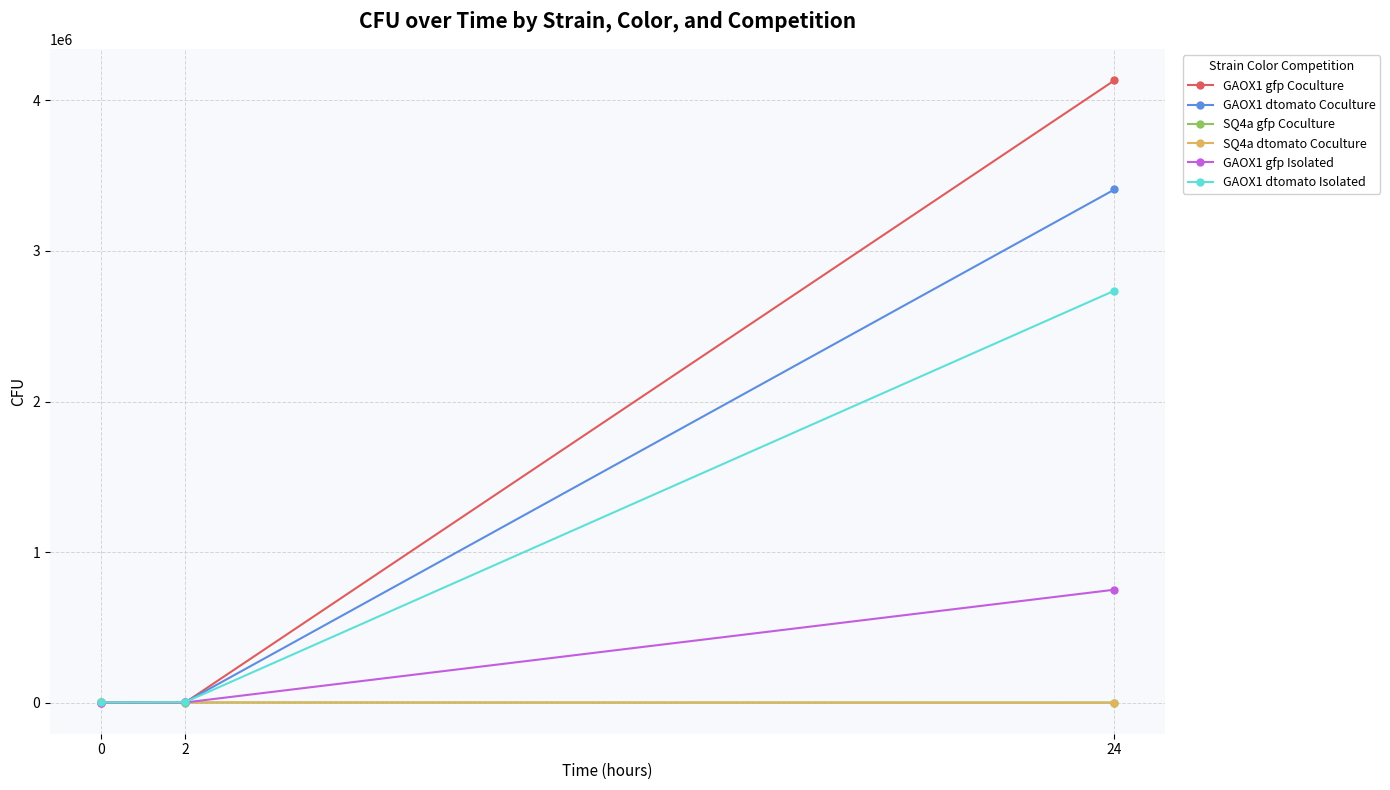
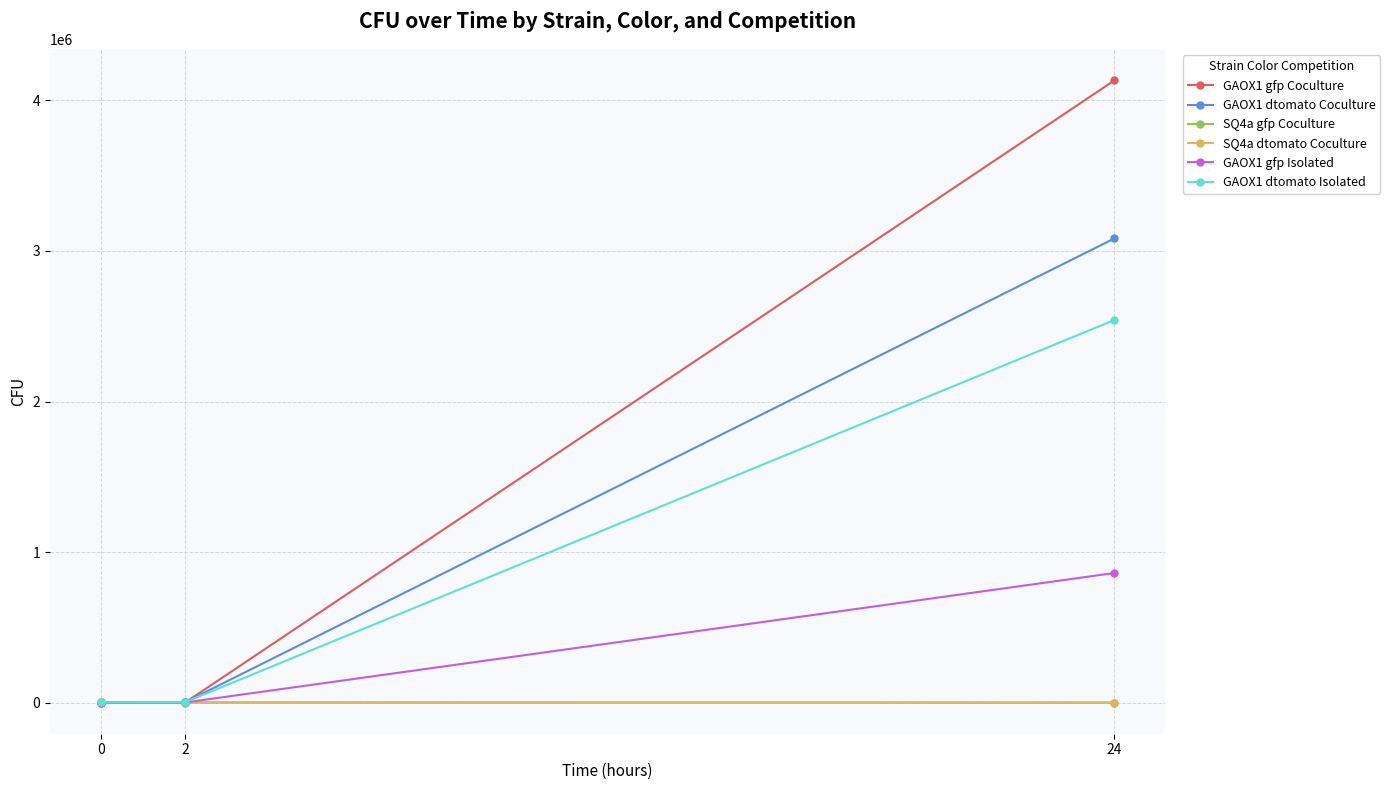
  {
    "GAOX1 gfp Coculture": {
      "24": 4130000
    },
    "GAOX1 dtomato Coculture": {
-     "24": 3410000
+     "24": 3080000
    },
    "SQ4a dtomato Coculture": {
      "24": 0
    },
    "GAOX1 gfp Isolated": {
-     "24": 750000
+     "24": 860000
    },
    "GAOX1 dtomato Isolated": {
-     "24": 2740000
+     "24": 2540000
    }
  }
